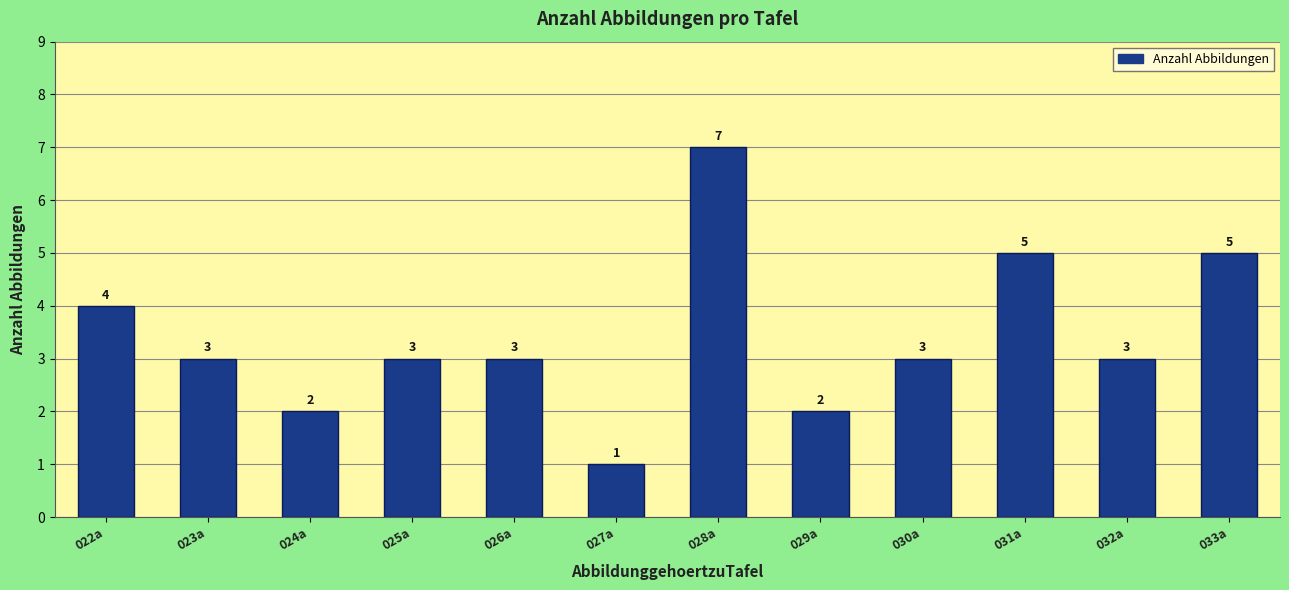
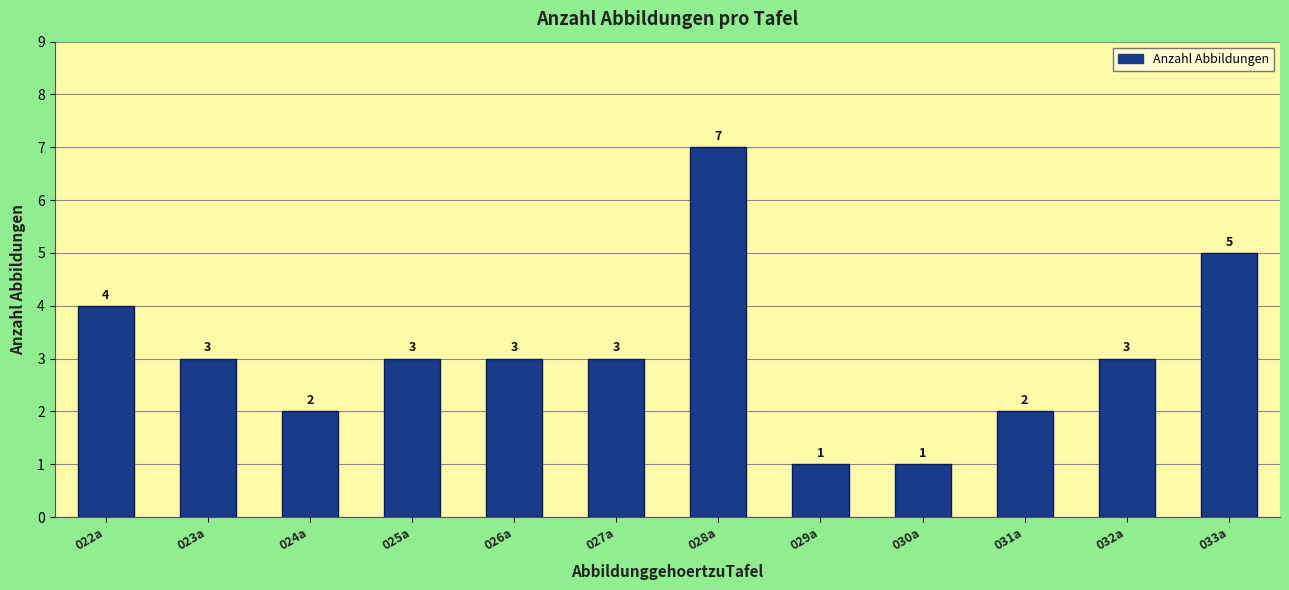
  {
    "022a": 4,
    "023a": 3,
    "024a": 2,
    "025a": 3,
    "026a": 3,
-   "027a": 1,
+   "027a": 3,
    "028a": 7,
-   "029a": 2,
-   "030a": 3,
-   "031a": 5,
+   "029a": 1,
+   "030a": 1,
+   "031a": 2,
    "032a": 3,
    "033a": 5
  }
